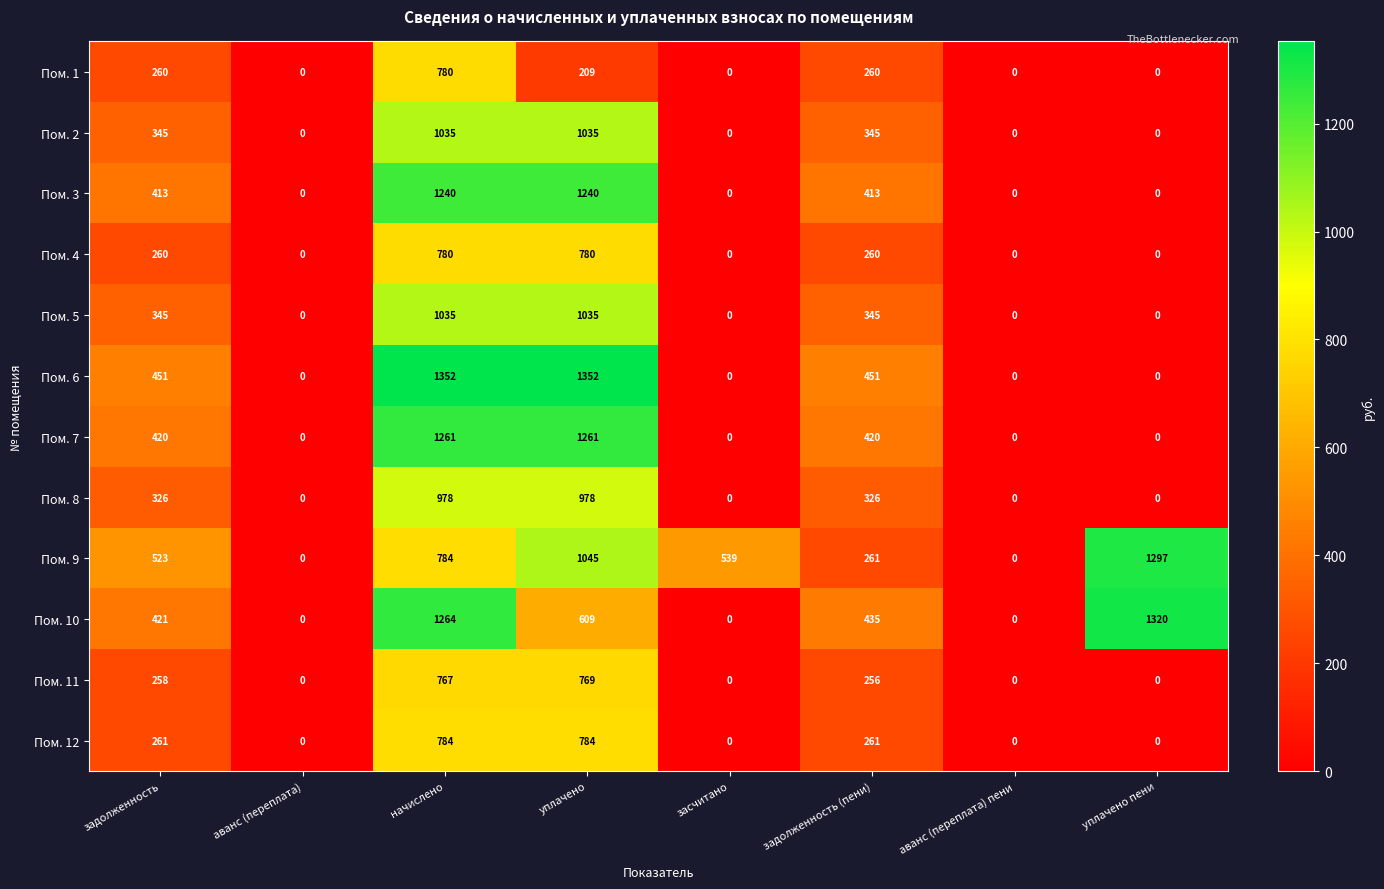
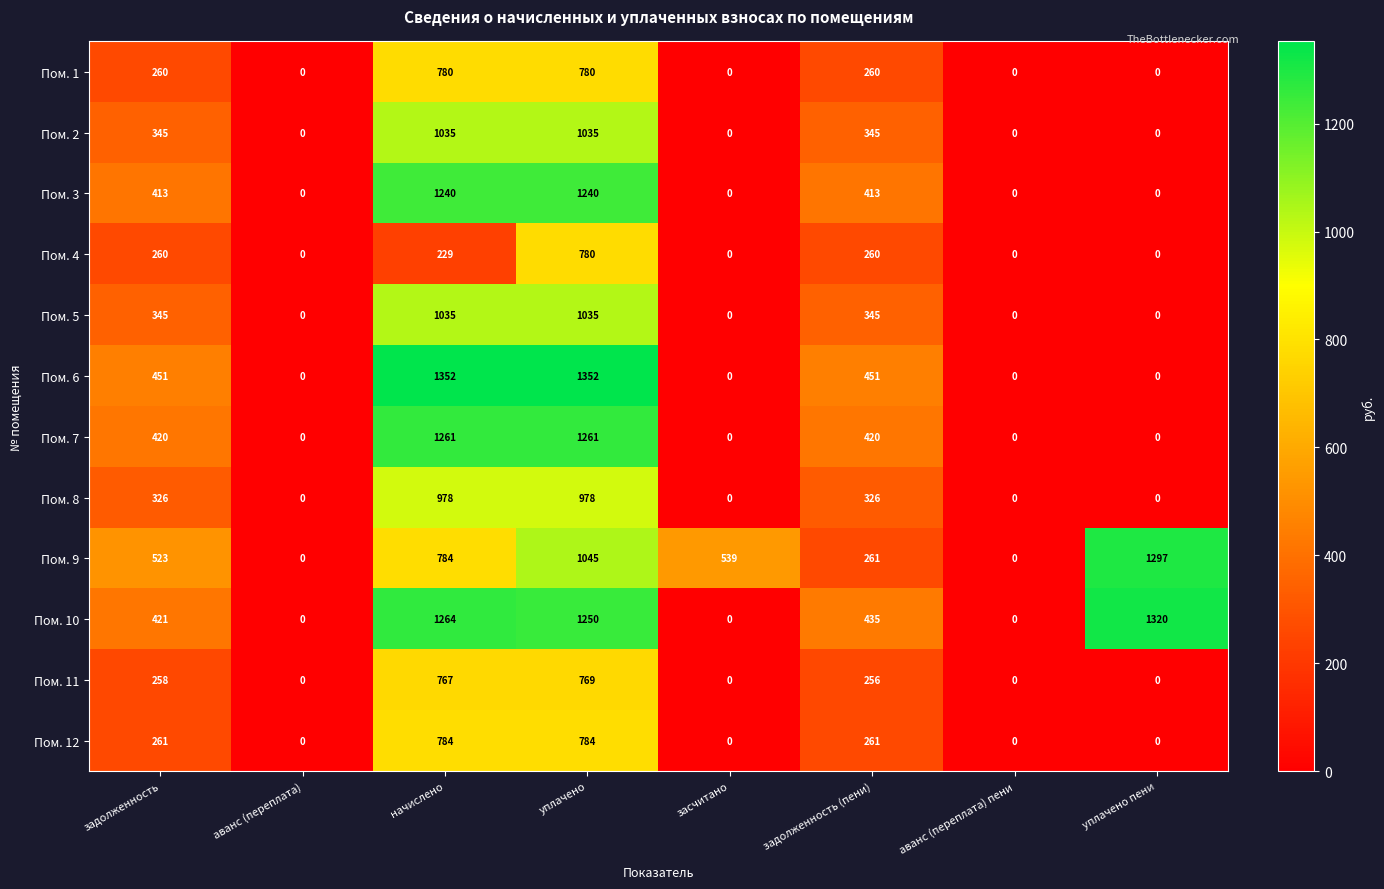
  {
    "Пом. 1": {
      "задолженность": 260,
      "аванс (переплата)": 0,
      "начислено": 780,
-     "уплачено": 209,
+     "уплачено": 780,
      "засчитано": 0,
      "задолженность (пени)": 260,
      "аванс (переплата) пени": 0,
      "уплачено пени": 0
    },
    "Пом. 2": {
      "задолженность": 345,
      "аванс (переплата)": 0,
      "начислено": 1035,
      "уплачено": 1035,
      "засчитано": 0,
      "задолженность (пени)": 345,
      "аванс (переплата) пени": 0,
      "уплачено пени": 0
    },
    "Пом. 3": {
      "задолженность": 413,
      "аванс (переплата)": 0,
      "начислено": 1240,
      "уплачено": 1240,
      "засчитано": 0,
      "задолженность (пени)": 413,
      "аванс (переплата) пени": 0,
      "уплачено пени": 0
    },
    "Пом. 4": {
      "задолженность": 260,
      "аванс (переплата)": 0,
-     "начислено": 780,
+     "начислено": 229,
      "уплачено": 780,
      "засчитано": 0,
      "задолженность (пени)": 260,
      "аванс (переплата) пени": 0,
      "уплачено пени": 0
    },
    "Пом. 5": {
      "задолженность": 345,
      "аванс (переплата)": 0,
      "начислено": 1035,
      "уплачено": 1035,
      "засчитано": 0,
      "задолженность (пени)": 345,
      "аванс (переплата) пени": 0,
      "уплачено пени": 0
    },
    "Пом. 6": {
      "задолженность": 451,
      "аванс (переплата)": 0,
      "начислено": 1352,
      "уплачено": 1352,
      "засчитано": 0,
      "задолженность (пени)": 451,
      "аванс (переплата) пени": 0,
      "уплачено пени": 0
    },
    "Пом. 7": {
      "задолженность": 420,
      "аванс (переплата)": 0,
      "начислено": 1261,
      "уплачено": 1261,
      "засчитано": 0,
      "задолженность (пени)": 420,
      "аванс (переплата) пени": 0,
      "уплачено пени": 0
    },
    "Пом. 8": {
      "задолженность": 326,
      "аванс (переплата)": 0,
      "начислено": 978,
      "уплачено": 978,
      "засчитано": 0,
      "задолженность (пени)": 326,
      "аванс (переплата) пени": 0,
      "уплачено пени": 0
    },
    "Пом. 9": {
      "задолженность": 523,
      "аванс (переплата)": 0,
      "начислено": 784,
      "уплачено": 1045,
      "засчитано": 539,
      "задолженность (пени)": 261,
      "аванс (переплата) пени": 0,
      "уплачено пени": 1297
    },
    "Пом. 10": {
      "задолженность": 421,
      "аванс (переплата)": 0,
      "начислено": 1264,
-     "уплачено": 609,
+     "уплачено": 1250,
      "засчитано": 0,
      "задолженность (пени)": 435,
      "аванс (переплата) пени": 0,
      "уплачено пени": 1320
    },
    "Пом. 11": {
      "задолженность": 258,
      "аванс (переплата)": 0,
      "начислено": 767,
      "уплачено": 769,
      "засчитано": 0,
      "задолженность (пени)": 256,
      "аванс (переплата) пени": 0,
      "уплачено пени": 0
    },
    "Пом. 12": {
      "задолженность": 261,
      "аванс (переплата)": 0,
      "начислено": 784,
      "уплачено": 784,
      "засчитано": 0,
      "задолженность (пени)": 261,
      "аванс (переплата) пени": 0,
      "уплачено пени": 0
    }
  }
